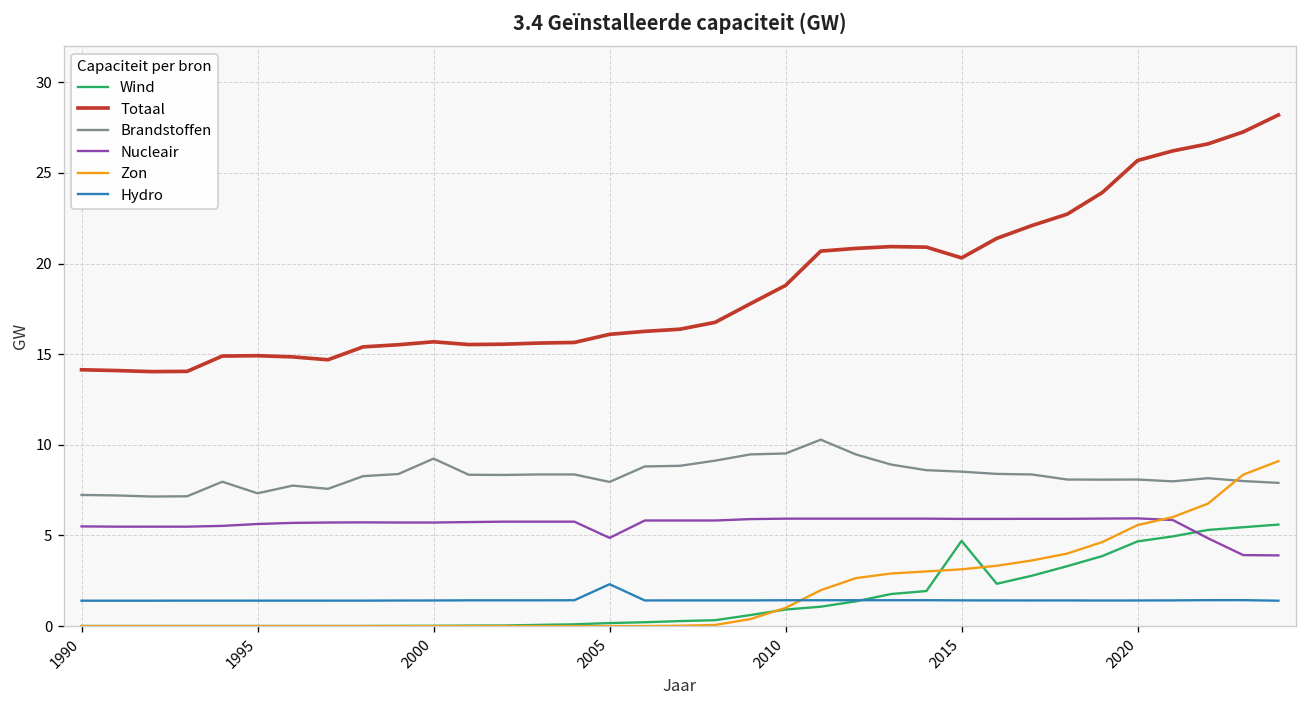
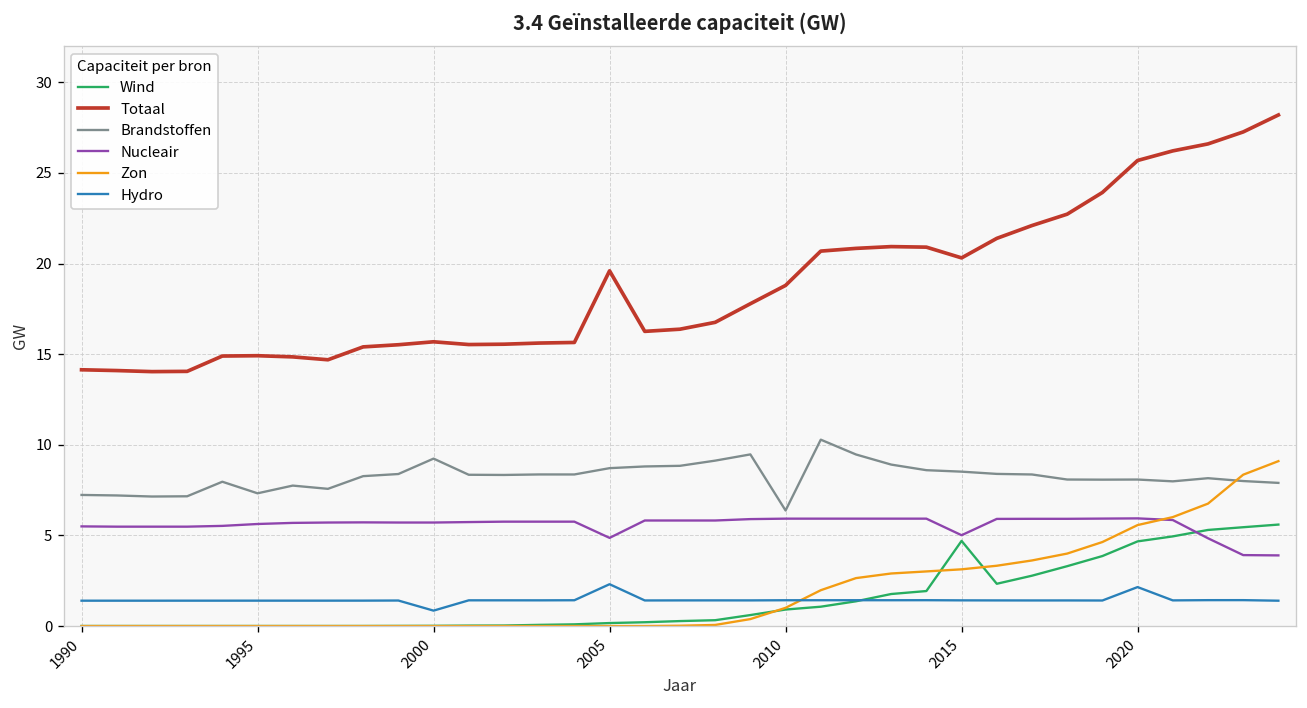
  {
    "Wind": {
      "2015": 4.7,
      "2020": 4.7
    },
    "Totaal": {
      "1990": 14.1,
      "1995": 14.9,
      "2000": 15.7,
-     "2005": 16.1,
+     "2005": 19.6,
      "2010": 18.8,
      "2015": 20.3,
      "2020": 25.7
    },
    "Brandstoffen": {
      "1990": 7.2,
      "1995": 7.3,
      "2000": 9.2,
-     "2005": 8.0,
-     "2010": 9.5,
+     "2005": 8.7,
+     "2010": 6.4,
      "2015": 8.5,
      "2020": 8.1
    },
    "Nucleair": {
      "1990": 5.5,
      "1995": 5.6,
      "2000": 5.7,
      "2005": 4.9,
      "2010": 5.9,
-     "2015": 5.9,
+     "2015": 5.0,
      "2020": 5.9
    },
    "Zon": {
      "2015": 3.1,
      "2020": 5.6
    },
    "Hydro": {
      "1990": 1.4,
      "1995": 1.4,
-     "2000": 1.4,
+     "2000": 0.9,
      "2005": 2.3,
      "2010": 1.4,
      "2015": 1.4,
-     "2020": 1.4
+     "2020": 2.2
    }
  }
